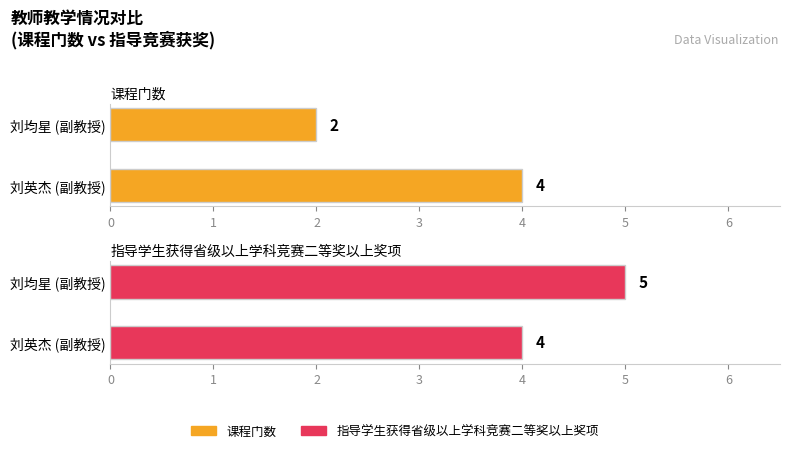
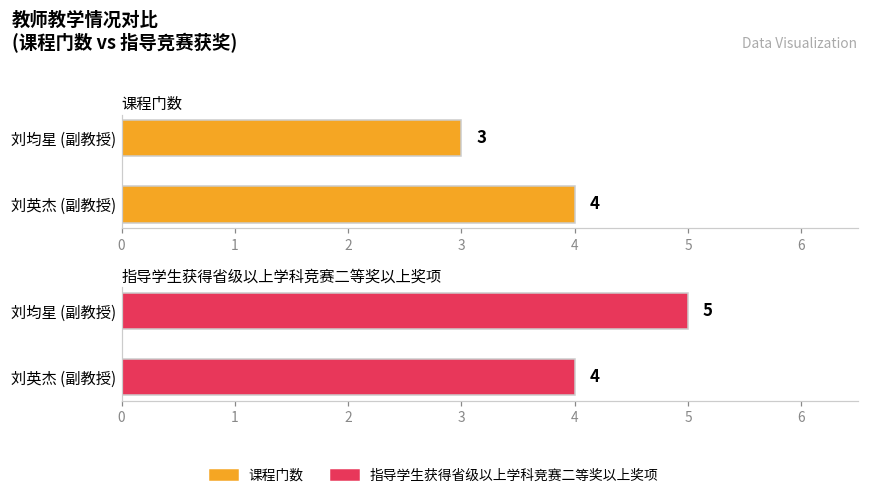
  {
    "课程门数": {
-     "刘均星 (副教授)": 2,
+     "刘均星 (副教授)": 3,
      "刘英杰 (副教授)": 4
    },
    "指导学生获得省级以上学科竞赛二等奖以上奖项": {
      "刘均星 (副教授)": 5,
      "刘英杰 (副教授)": 4
    }
  }
